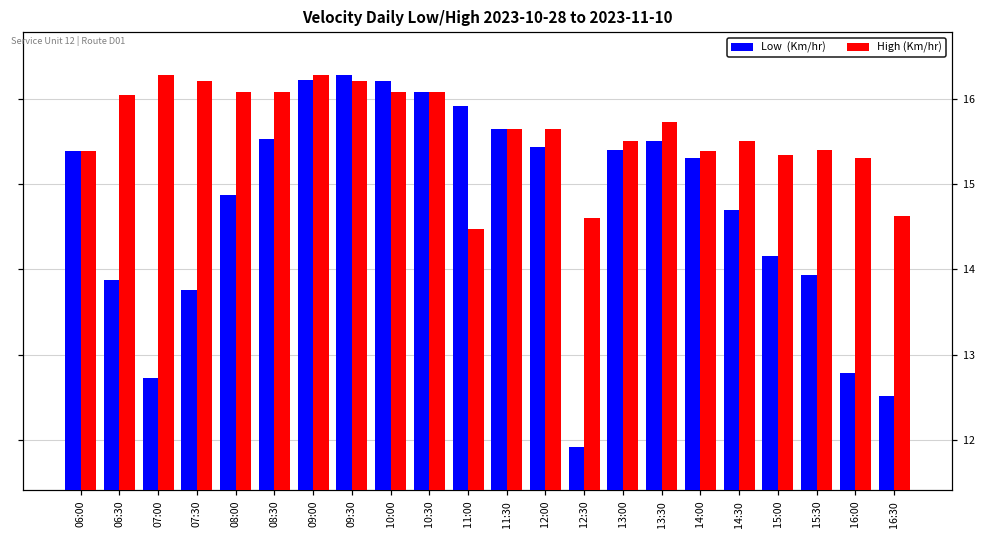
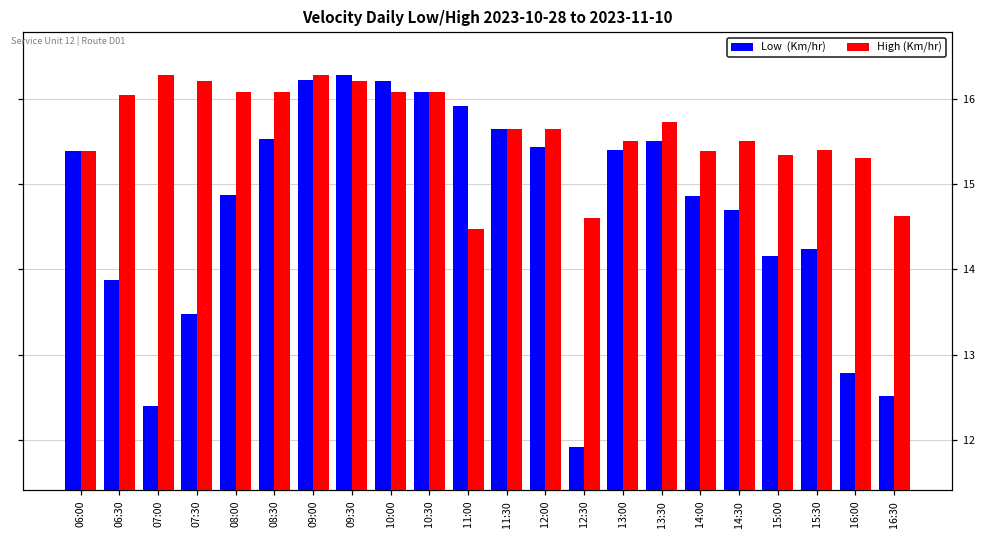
  {
    "Low (Km/hr)": {
      "06:00": 15.4,
      "06:30": 13.9,
-     "07:00": 12.7,
-     "07:30": 13.8,
+     "07:00": 12.4,
+     "07:30": 13.5,
      "08:00": 14.9,
      "08:30": 15.5,
      "09:00": 16.2,
      "09:30": 16.3,
      "10:00": 16.2,
      "10:30": 16.1,
      "11:00": 15.9,
      "11:30": 15.7,
      "12:00": 15.4,
      "12:30": 11.9,
      "13:00": 15.4,
      "13:30": 15.5,
-     "14:00": 15.3,
+     "14:00": 14.9,
      "14:30": 14.7,
      "15:00": 14.2,
-     "15:30": 13.9,
+     "15:30": 14.2,
      "16:00": 12.8,
      "16:30": 12.5
    },
    "High (Km/hr)": {
      "06:00": 15.4,
      "06:30": 16.1,
      "07:00": 16.3,
      "07:30": 16.2,
      "08:00": 16.1,
      "08:30": 16.1,
      "09:00": 16.3,
      "09:30": 16.2,
      "10:00": 16.1,
      "10:30": 16.1,
      "11:00": 14.5,
      "11:30": 15.7,
      "12:00": 15.7,
      "12:30": 14.6,
      "13:00": 15.5,
      "13:30": 15.7,
      "14:00": 15.4,
      "14:30": 15.5,
      "15:00": 15.3,
      "15:30": 15.4,
      "16:00": 15.3,
      "16:30": 14.6
    }
  }
